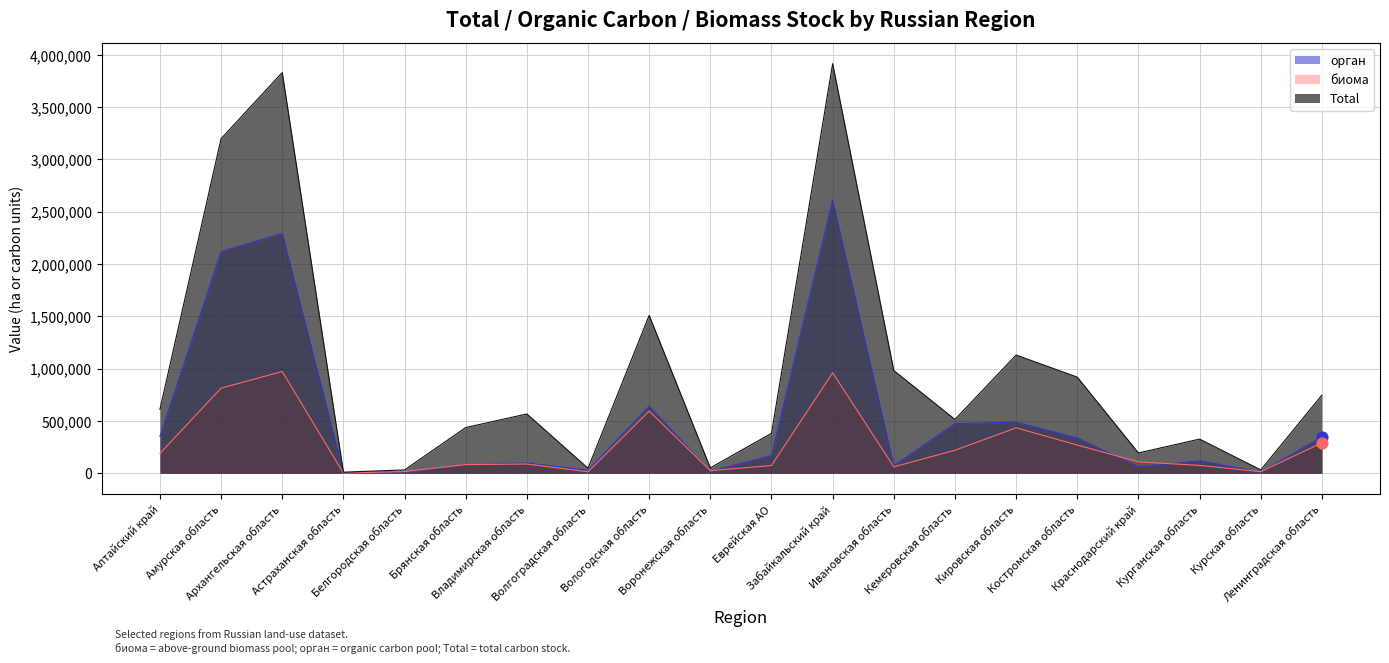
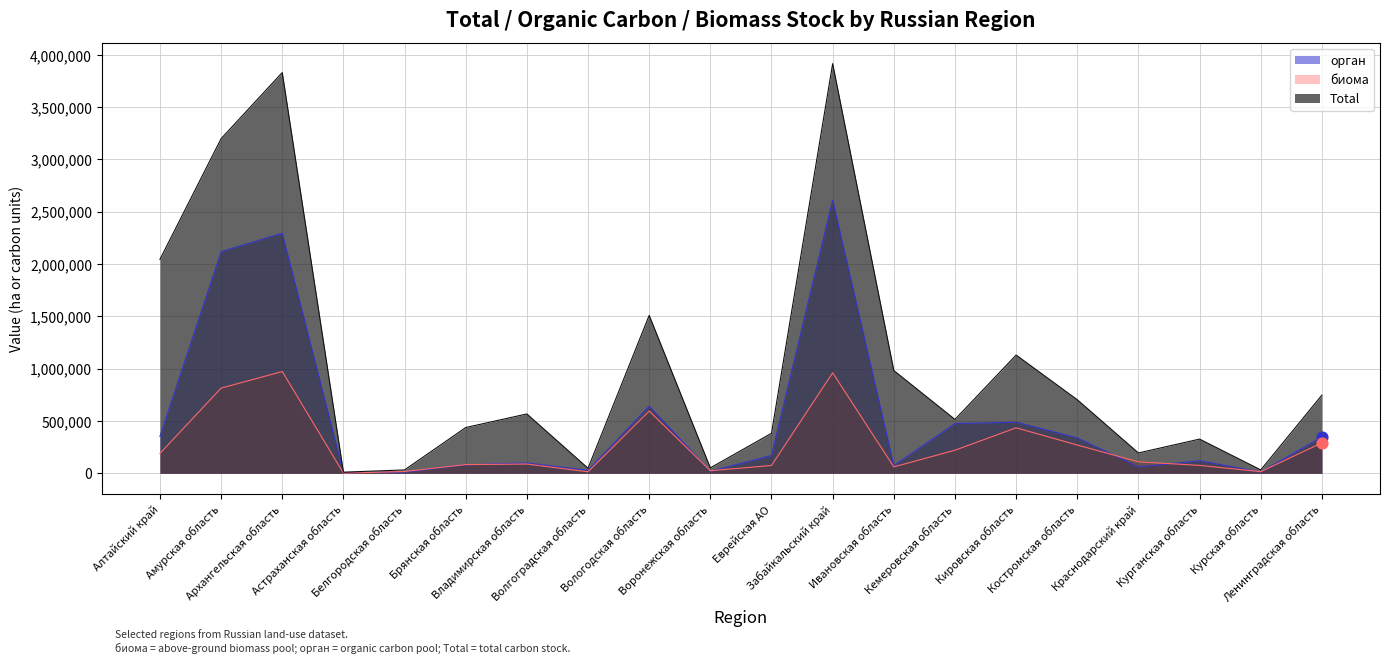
  {
    "Total": {
-     "Алтайский край": "610,000",
+     "Алтайский край": "2,050,000",
      "Амурская область": "3,200,000",
      "Архангельская область": "3,830,000",
      "Брянская область": "440,000",
      "Владимирская область": "570,000",
      "Вологодская область": "1,510,000",
      "Воронежская область": "50,000",
      "Еврейская АО": "380,000",
      "Забайкальский край": "3,920,000",
      "Ивановская область": "980,000",
      "Кемеровская область": "520,000",
      "Кировская область": "1,130,000",
-     "Костромская область": "920,000",
+     "Костромская область": "700,000",
      "Краснодарский край": "200,000",
      "Курганская область": "330,000",
      "Ленинградская область": "750,000"
    }
  }
